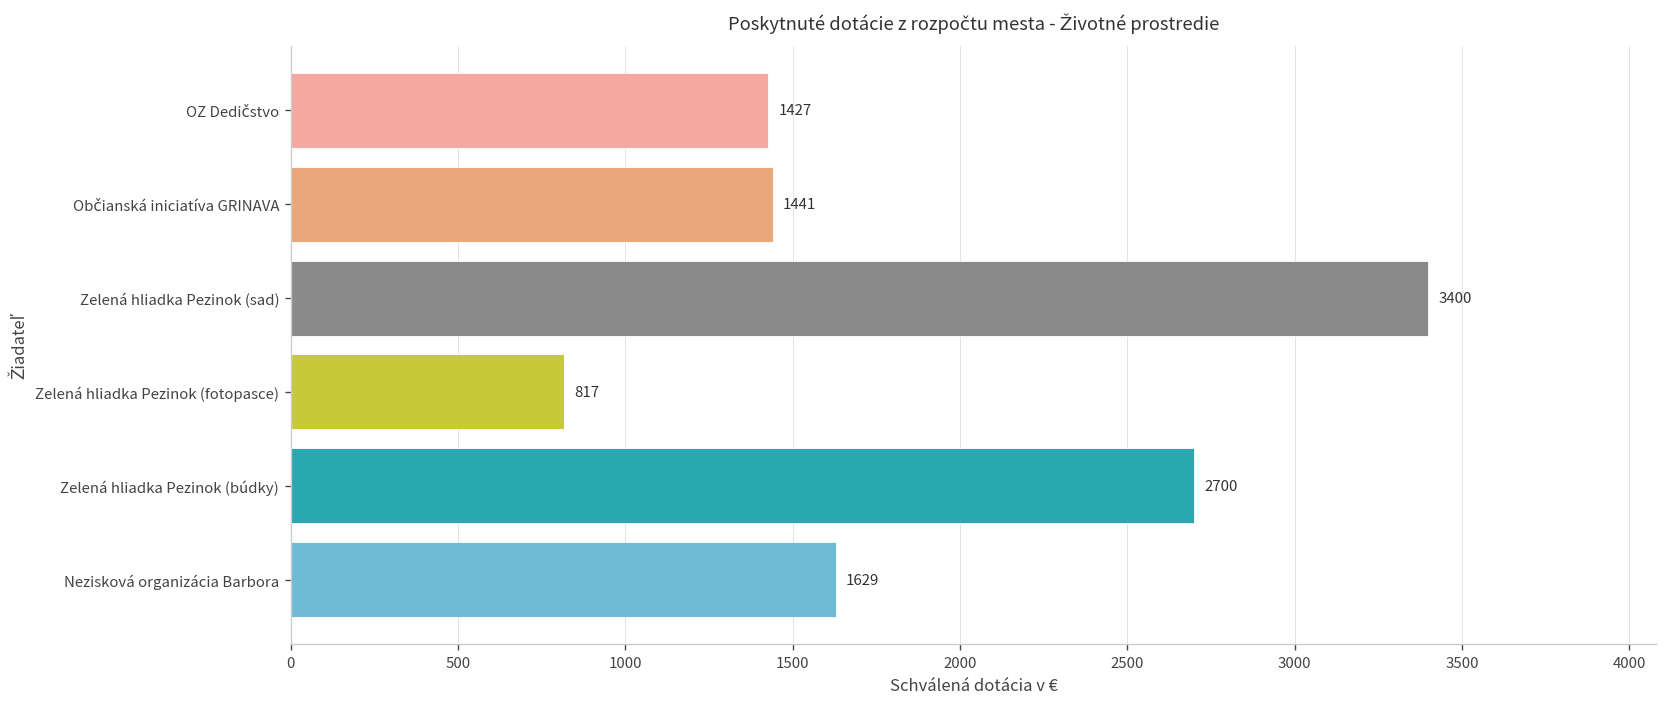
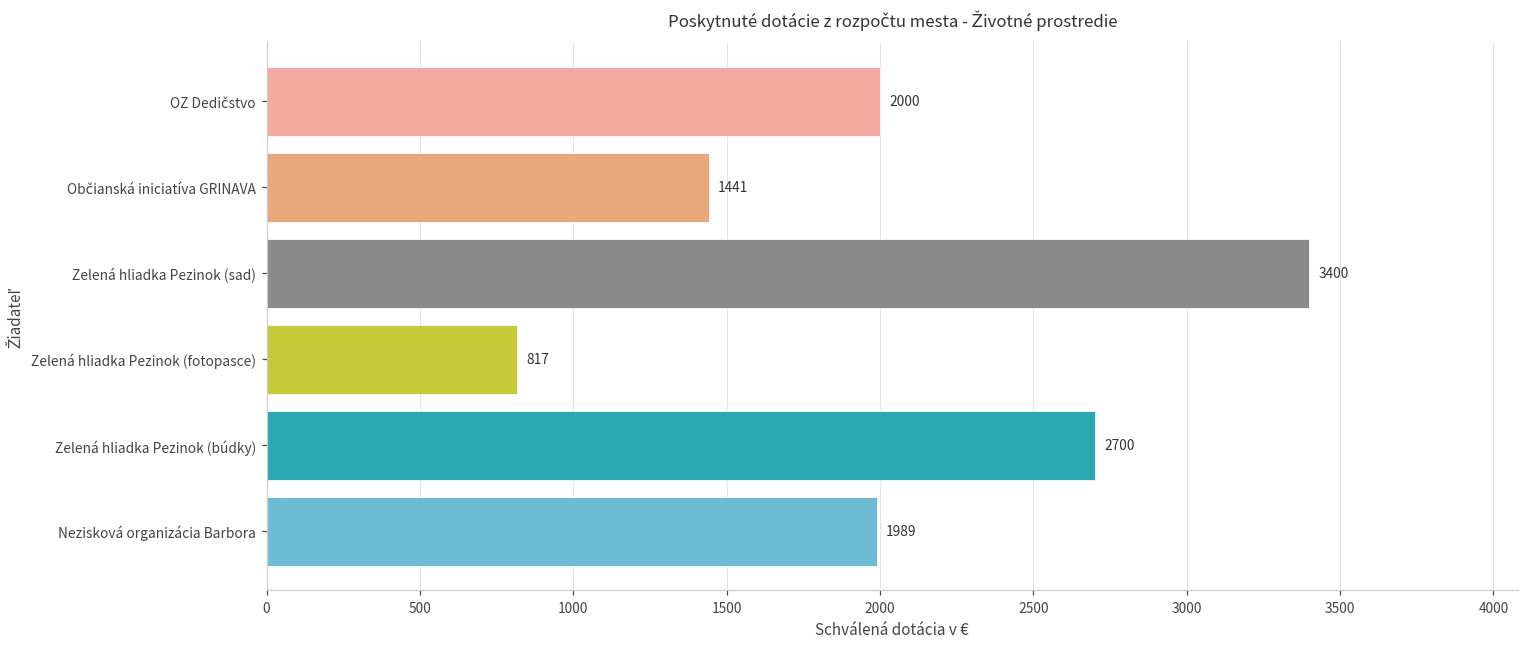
  {
-   "OZ Dedičstvo": 1427,
+   "OZ Dedičstvo": 2000,
    "Občianská iniciatíva GRINAVA": 1441,
    "Zelená hliadka Pezinok (sad)": 3400,
    "Zelená hliadka Pezinok (fotopasce)": 817,
    "Zelená hliadka Pezinok (búdky)": 2700,
-   "Nezisková organizácia Barbora": 1629
+   "Nezisková organizácia Barbora": 1989
  }
